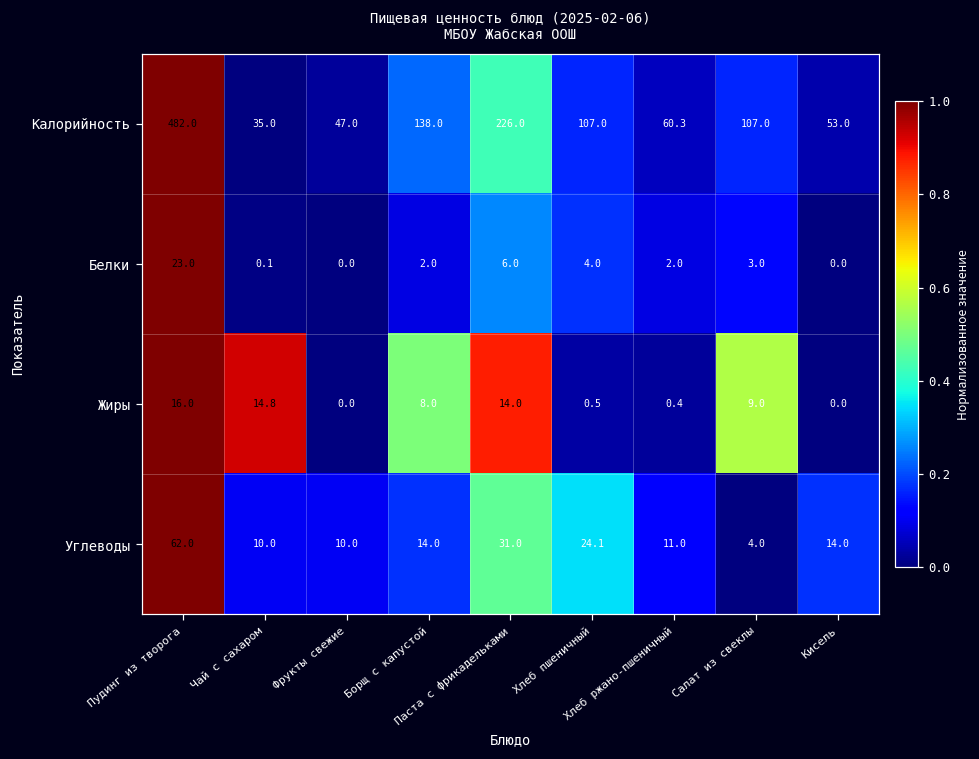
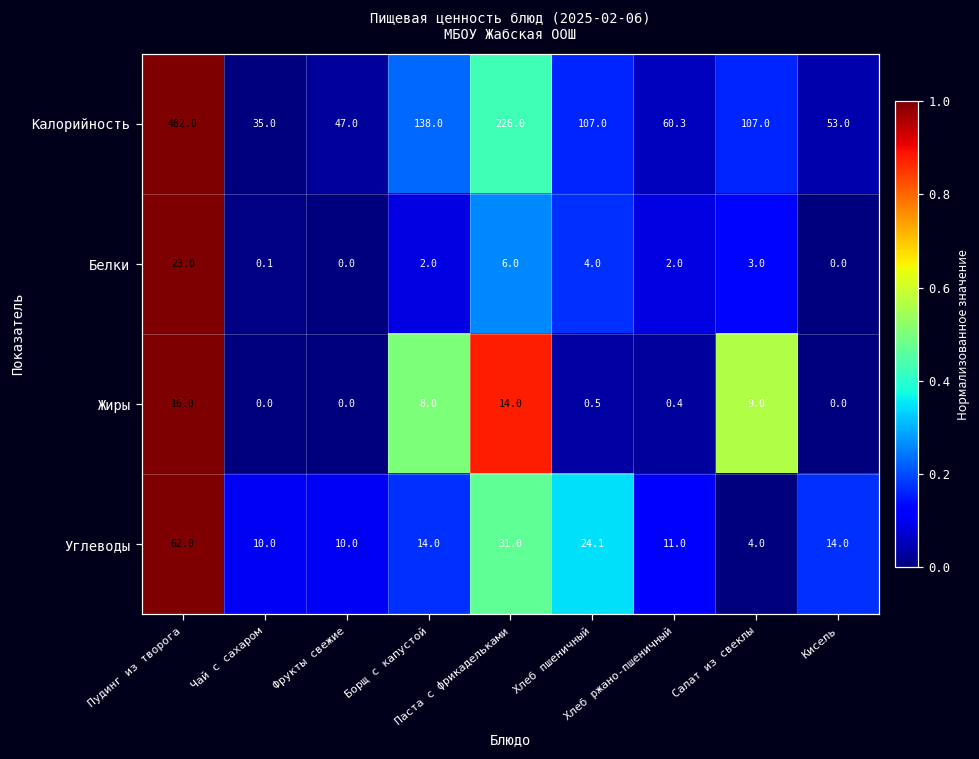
  {
    "Калорийность": {
      "Пудинг из творога": 482.0,
      "Чай с сахаром": 35.0,
      "Фрукты свежие": 47.0,
      "Борщ с капустой": 138.0,
      "Паста с фрикадельками": 226.0,
      "Хлеб пшеничный": 107.0,
      "Хлеб ржано-пшеничный": 60.3,
      "Салат из свеклы": 107.0,
      "Кисель": 53.0
    },
    "Белки": {
      "Пудинг из творога": 23.0,
      "Чай с сахаром": 0.1,
      "Фрукты свежие": 0.0,
      "Борщ с капустой": 2.0,
      "Паста с фрикадельками": 6.0,
      "Хлеб пшеничный": 4.0,
      "Хлеб ржано-пшеничный": 2.0,
      "Салат из свеклы": 3.0,
      "Кисель": 0.0
    },
    "Жиры": {
      "Пудинг из творога": 16.0,
-     "Чай с сахаром": 14.8,
+     "Чай с сахаром": 0.0,
      "Фрукты свежие": 0.0,
      "Борщ с капустой": 8.0,
      "Паста с фрикадельками": 14.0,
      "Хлеб пшеничный": 0.5,
      "Хлеб ржано-пшеничный": 0.4,
      "Салат из свеклы": 9.0,
      "Кисель": 0.0
    },
    "Углеводы": {
      "Пудинг из творога": 62.0,
      "Чай с сахаром": 10.0,
      "Фрукты свежие": 10.0,
      "Борщ с капустой": 14.0,
      "Паста с фрикадельками": 31.0,
      "Хлеб пшеничный": 24.1,
      "Хлеб ржано-пшеничный": 11.0,
      "Салат из свеклы": 4.0,
      "Кисель": 14.0
    }
  }
